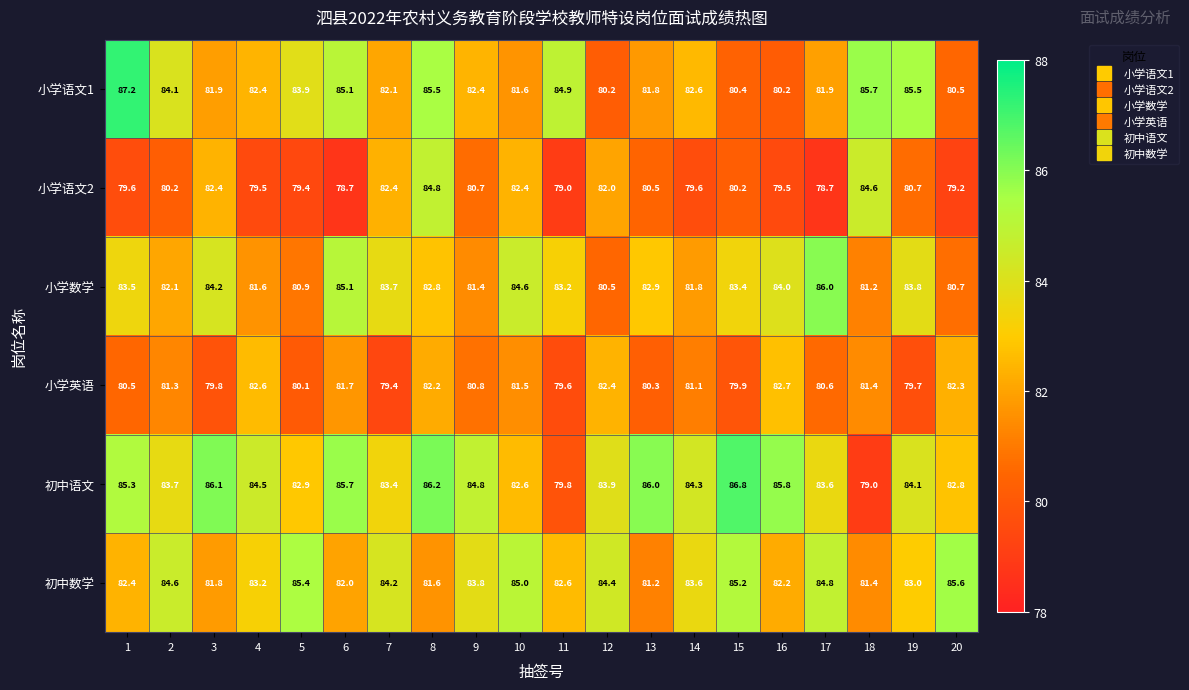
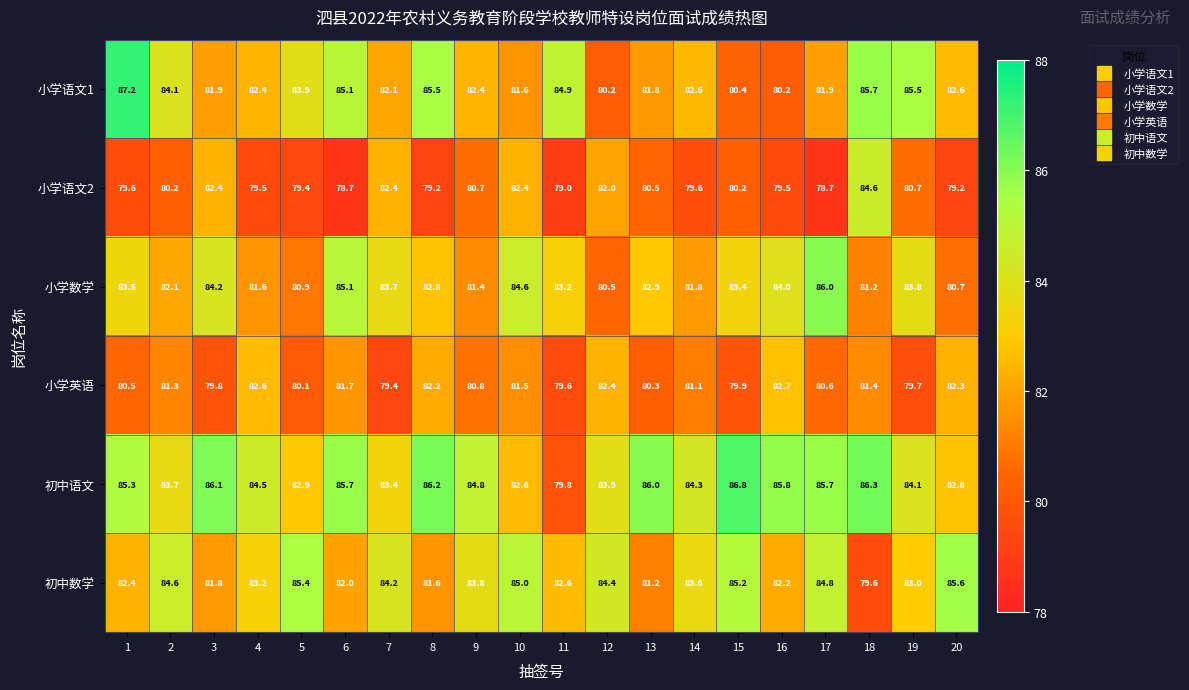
  {
    "小学语文1": {
      "1": 87.2,
      "2": 84.1,
      "3": 81.9,
      "4": 82.4,
      "5": 83.9,
      "6": 85.1,
      "7": 82.1,
      "8": 85.5,
      "9": 82.4,
      "10": 81.6,
      "11": 84.9,
      "12": 80.2,
      "13": 81.8,
      "14": 82.6,
      "15": 80.4,
      "16": 80.2,
      "17": 81.9,
      "18": 85.7,
      "19": 85.5,
-     "20": 80.5
+     "20": 82.6
    },
    "小学语文2": {
      "1": 79.6,
      "2": 80.2,
      "3": 82.4,
      "4": 79.5,
      "5": 79.4,
      "6": 78.7,
      "7": 82.4,
-     "8": 84.8,
+     "8": 79.2,
      "9": 80.7,
      "10": 82.4,
      "11": 79.0,
      "12": 82.0,
      "13": 80.5,
      "14": 79.6,
      "15": 80.2,
      "16": 79.5,
      "17": 78.7,
      "18": 84.6,
      "19": 80.7,
      "20": 79.2
    },
    "小学数学": {
      "1": 83.5,
      "2": 82.1,
      "3": 84.2,
      "4": 81.6,
      "5": 80.9,
      "6": 85.1,
      "7": 83.7,
      "8": 82.8,
      "9": 81.4,
      "10": 84.6,
      "11": 83.2,
      "12": 80.5,
      "13": 82.9,
      "14": 81.8,
      "15": 83.4,
      "16": 84.0,
      "17": 86.0,
      "18": 81.2,
      "19": 83.8,
      "20": 80.7
    },
    "小学英语": {
      "1": 80.5,
      "2": 81.3,
      "3": 79.8,
      "4": 82.6,
      "5": 80.1,
      "6": 81.7,
      "7": 79.4,
      "8": 82.2,
      "9": 80.8,
      "10": 81.5,
      "11": 79.6,
      "12": 82.4,
      "13": 80.3,
      "14": 81.1,
      "15": 79.9,
      "16": 82.7,
      "17": 80.6,
      "18": 81.4,
      "19": 79.7,
      "20": 82.3
    },
    "初中语文": {
      "1": 85.3,
      "2": 83.7,
      "3": 86.1,
      "4": 84.5,
      "5": 82.9,
      "6": 85.7,
      "7": 83.4,
      "8": 86.2,
      "9": 84.8,
      "10": 82.6,
      "11": 79.8,
      "12": 83.9,
      "13": 86.0,
      "14": 84.3,
      "15": 86.8,
      "16": 85.8,
-     "17": 83.6,
-     "18": 79.0,
+     "17": 85.7,
+     "18": 86.3,
      "19": 84.1,
      "20": 82.8
    },
    "初中数学": {
      "1": 82.4,
      "2": 84.6,
      "3": 81.8,
      "4": 83.2,
      "5": 85.4,
      "6": 82.0,
      "7": 84.2,
      "8": 81.6,
      "9": 83.8,
      "10": 85.0,
      "11": 82.6,
      "12": 84.4,
      "13": 81.2,
      "14": 83.6,
      "15": 85.2,
      "16": 82.2,
      "17": 84.8,
-     "18": 81.4,
+     "18": 79.6,
      "19": 83.0,
      "20": 85.6
    }
  }
